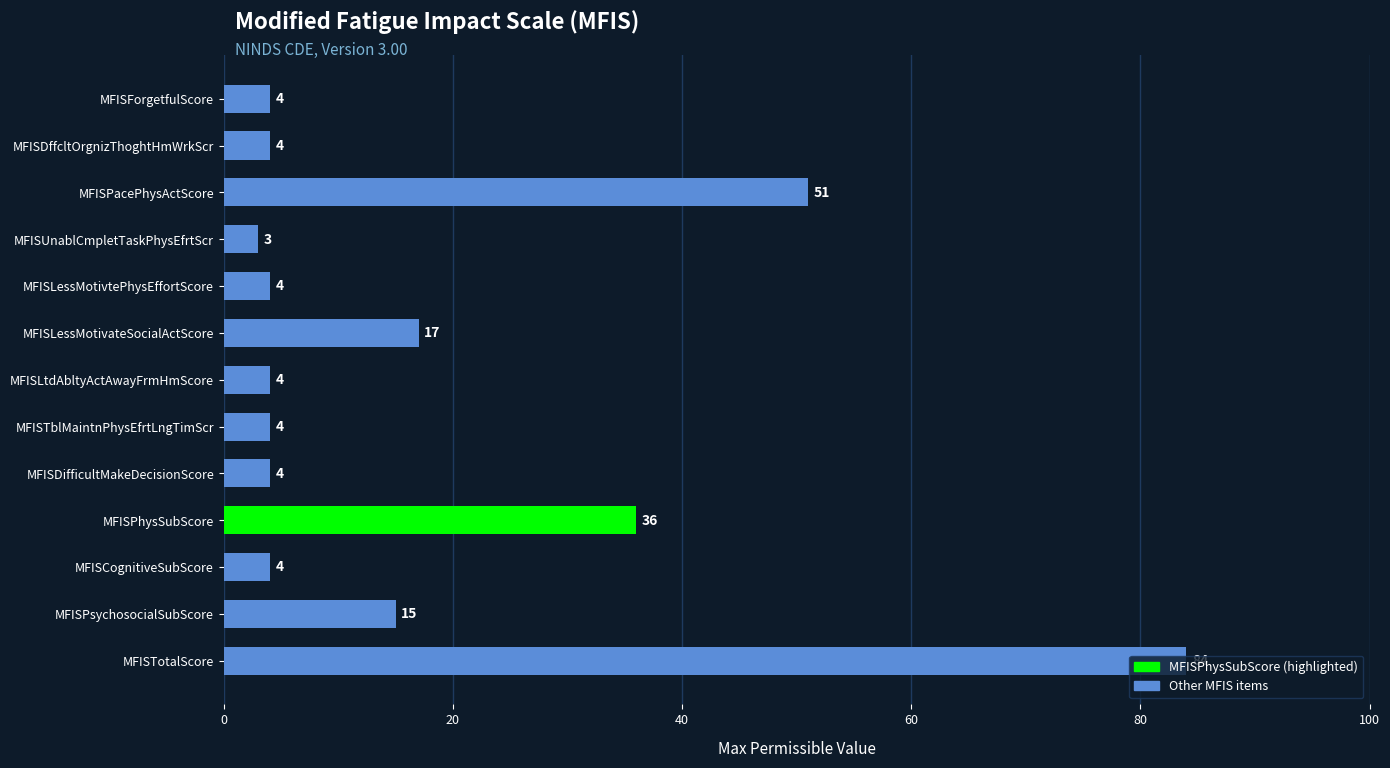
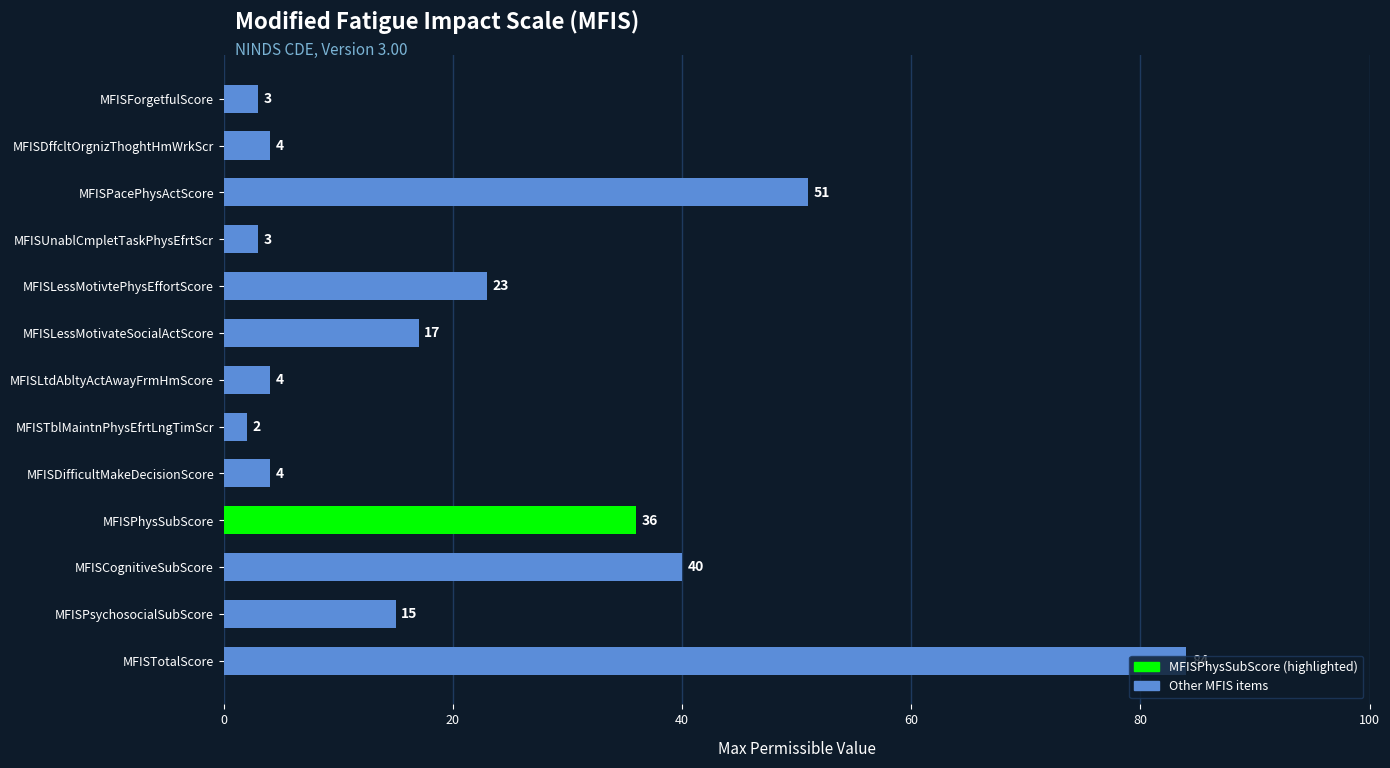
  {
-   "MFISForgetfulScore": 4,
+   "MFISForgetfulScore": 3,
    "MFISDffcltOrgnizThoghtHmWrkScr": 4,
    "MFISPacePhysActScore": 51,
    "MFISUnablCmpletTaskPhysEfrtScr": 3,
-   "MFISLessMotivtePhysEffortScore": 4,
+   "MFISLessMotivtePhysEffortScore": 23,
    "MFISLessMotivateSocialActScore": 17,
    "MFISLtdAbltyActAwayFrmHmScore": 4,
-   "MFISTblMaintnPhysEfrtLngTimScr": 4,
+   "MFISTblMaintnPhysEfrtLngTimScr": 2,
    "MFISDifficultMakeDecisionScore": 4,
    "MFISPhysSubScore": 36,
-   "MFISCognitiveSubScore": 4,
+   "MFISCognitiveSubScore": 40,
    "MFISPsychosocialSubScore": 15
  }
